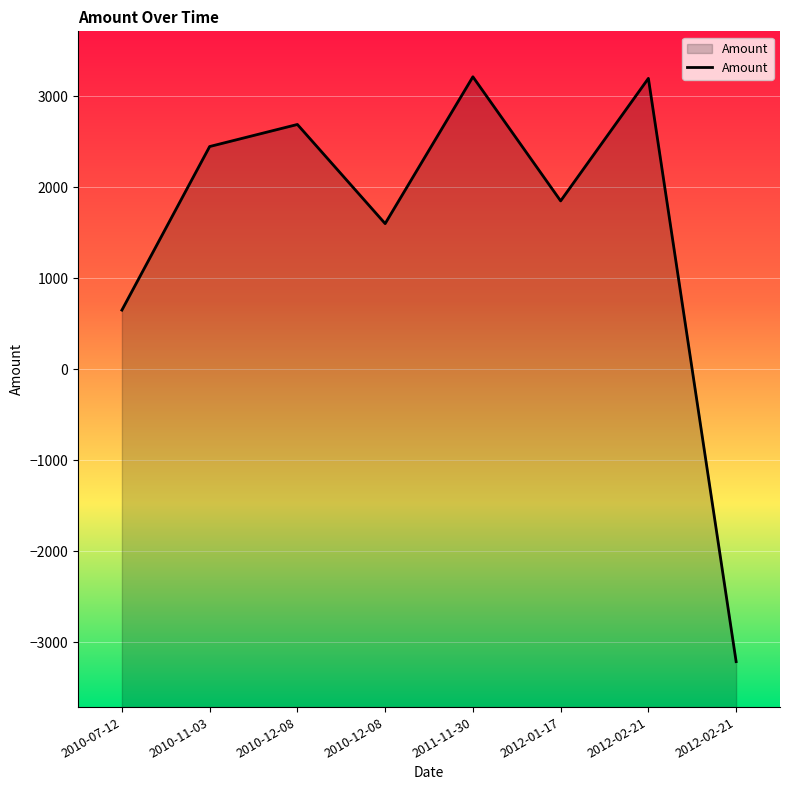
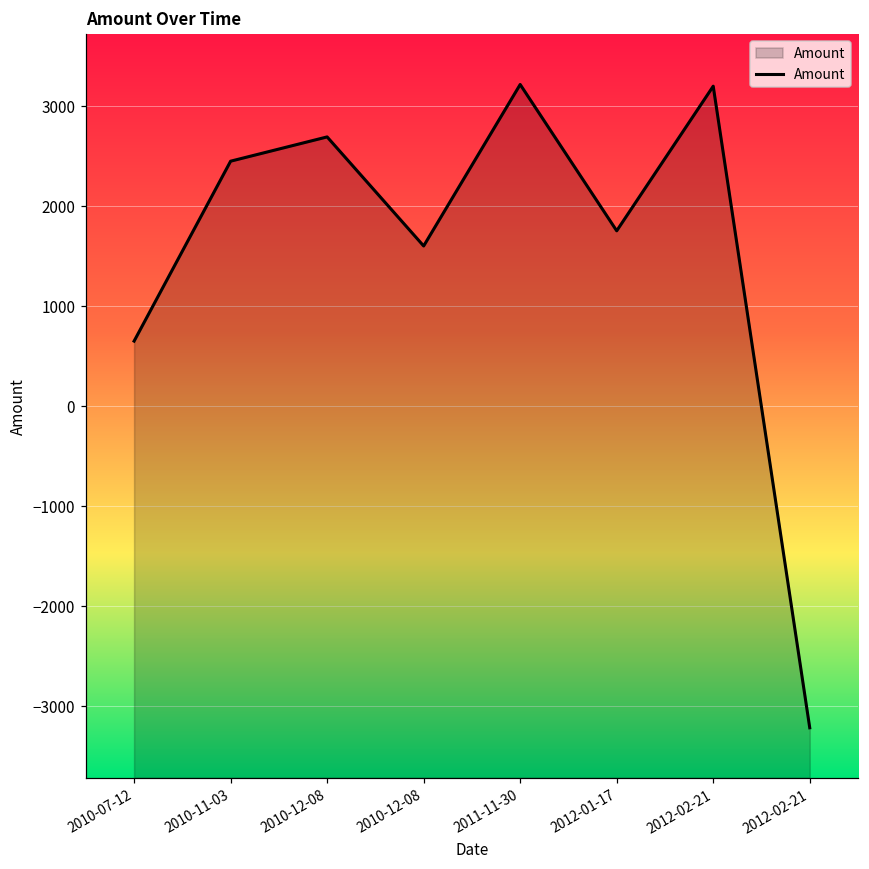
  {
    "2010-07-12": 700,
    "2010-11-03": 2400,
    "2011-11-30": 3200,
-   "2012-01-17": 1900
+   "2012-01-17": 1800
  }
